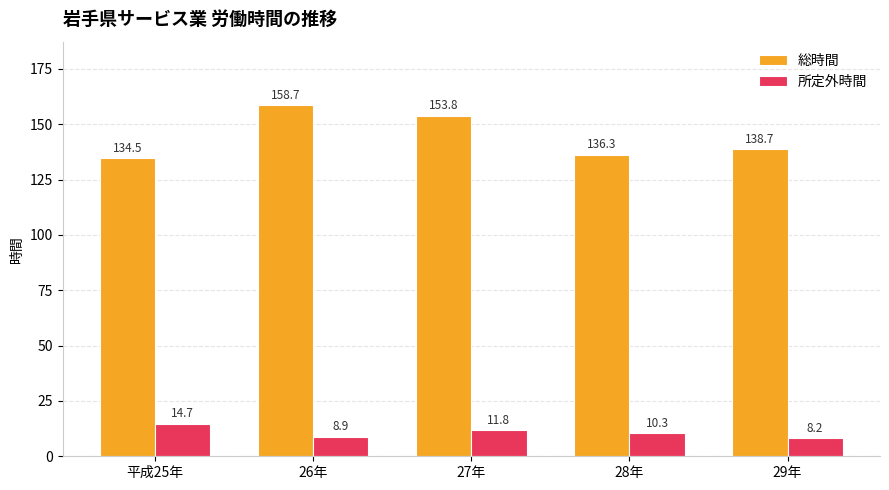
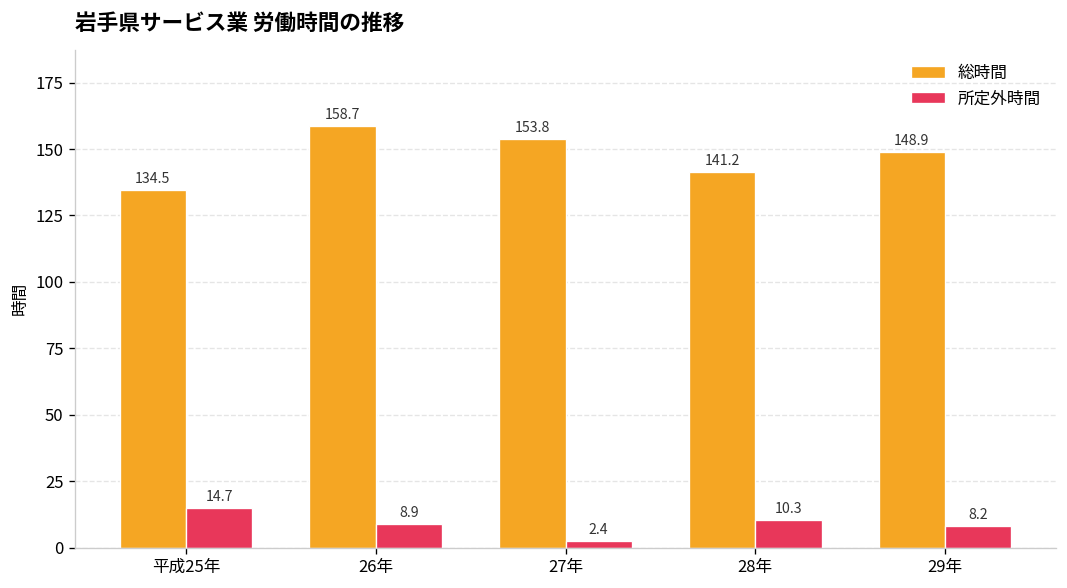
  {
    "総時間": {
      "平成25年": 134.5,
      "26年": 158.7,
      "27年": 153.8,
-     "28年": 136.3,
-     "29年": 138.7
+     "28年": 141.2,
+     "29年": 148.9
    },
    "所定外時間": {
      "平成25年": 14.7,
      "26年": 8.9,
-     "27年": 11.8,
+     "27年": 2.4,
      "28年": 10.3,
      "29年": 8.2
    }
  }
